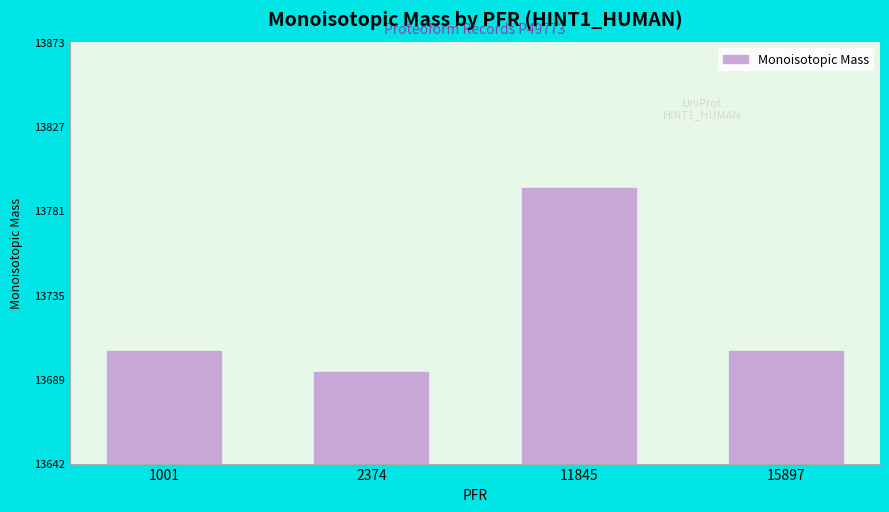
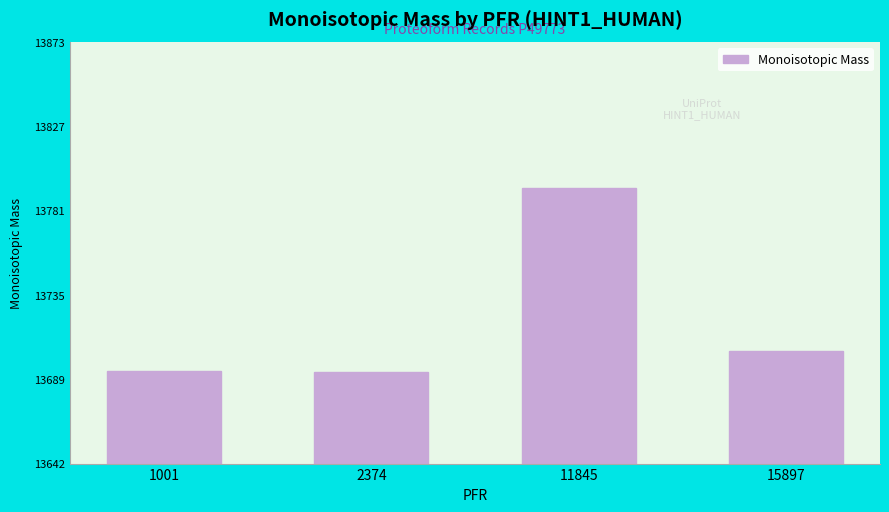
  {
-   "1001": 13704,
+   "1001": 13693,
    "2374": 13692,
    "11845": 13793,
    "15897": 13704
  }
